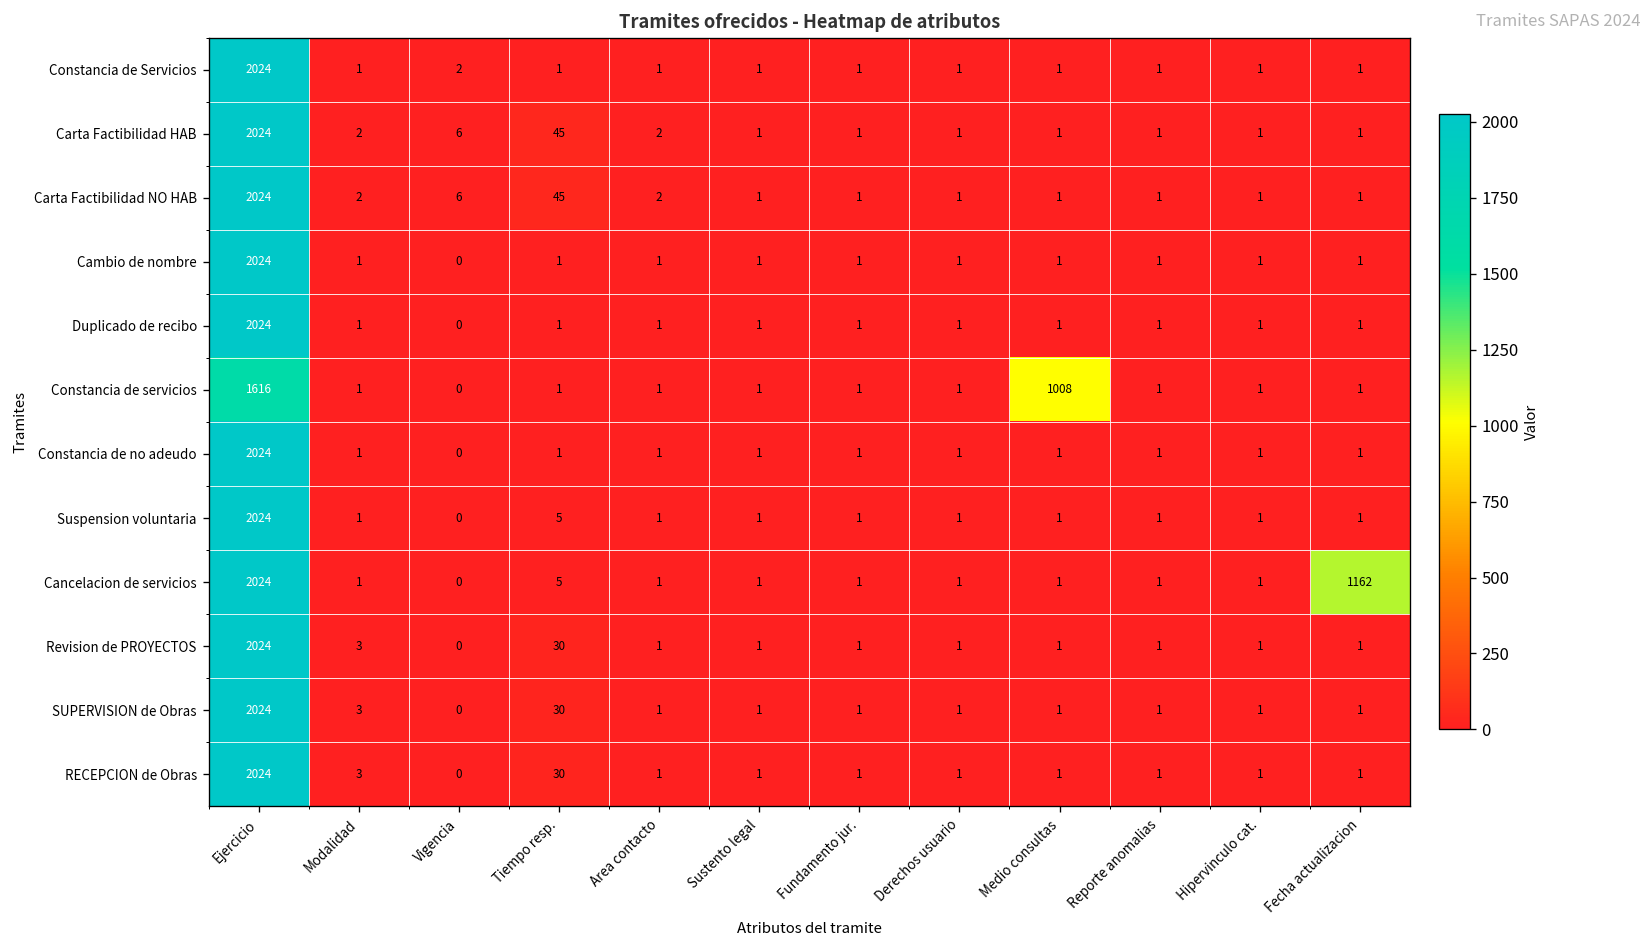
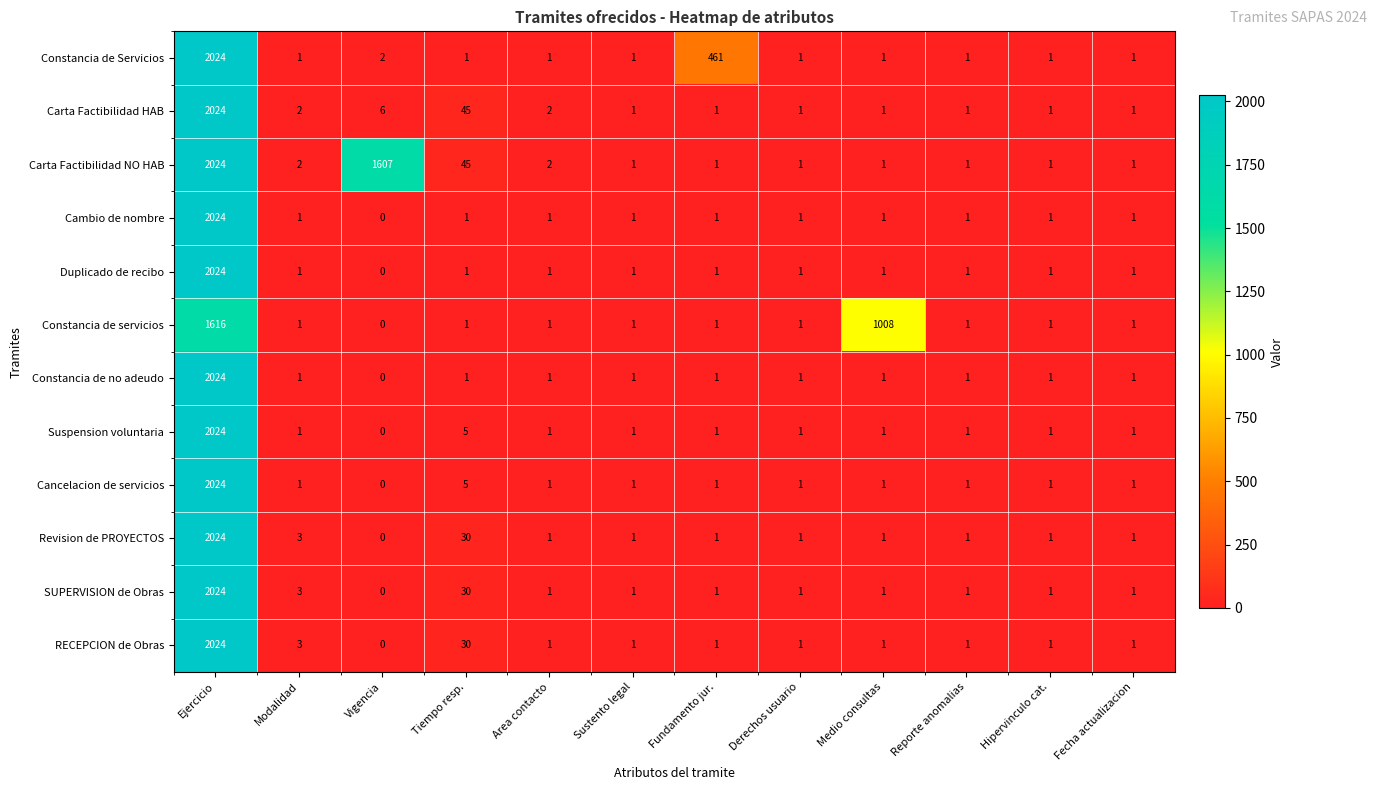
  {
    "Constancia de Servicios": {
      "Ejercicio": 2024,
      "Modalidad": 1,
      "Vigencia": 2,
      "Tiempo resp.": 1,
      "Area contacto": 1,
      "Sustento legal": 1,
-     "Fundamento jur.": 1,
+     "Fundamento jur.": 461,
      "Derechos usuario": 1,
      "Medio consultas": 1,
      "Reporte anomalias": 1,
      "Hipervinculo cat.": 1,
      "Fecha actualizacion": 1
    },
    "Carta Factibilidad HAB": {
      "Ejercicio": 2024,
      "Modalidad": 2,
      "Vigencia": 6,
      "Tiempo resp.": 45,
      "Area contacto": 2,
      "Sustento legal": 1,
      "Fundamento jur.": 1,
      "Derechos usuario": 1,
      "Medio consultas": 1,
      "Reporte anomalias": 1,
      "Hipervinculo cat.": 1,
      "Fecha actualizacion": 1
    },
    "Carta Factibilidad NO HAB": {
      "Ejercicio": 2024,
      "Modalidad": 2,
-     "Vigencia": 6,
+     "Vigencia": 1607,
      "Tiempo resp.": 45,
      "Area contacto": 2,
      "Sustento legal": 1,
      "Fundamento jur.": 1,
      "Derechos usuario": 1,
      "Medio consultas": 1,
      "Reporte anomalias": 1,
      "Hipervinculo cat.": 1,
      "Fecha actualizacion": 1
    },
    "Cambio de nombre": {
      "Ejercicio": 2024,
      "Modalidad": 1,
      "Vigencia": 0,
      "Tiempo resp.": 1,
      "Area contacto": 1,
      "Sustento legal": 1,
      "Fundamento jur.": 1,
      "Derechos usuario": 1,
      "Medio consultas": 1,
      "Reporte anomalias": 1,
      "Hipervinculo cat.": 1,
      "Fecha actualizacion": 1
    },
    "Duplicado de recibo": {
      "Ejercicio": 2024,
      "Modalidad": 1,
      "Vigencia": 0,
      "Tiempo resp.": 1,
      "Area contacto": 1,
      "Sustento legal": 1,
      "Fundamento jur.": 1,
      "Derechos usuario": 1,
      "Medio consultas": 1,
      "Reporte anomalias": 1,
      "Hipervinculo cat.": 1,
      "Fecha actualizacion": 1
    },
    "Constancia de servicios": {
      "Ejercicio": 1616,
      "Modalidad": 1,
      "Vigencia": 0,
      "Tiempo resp.": 1,
      "Area contacto": 1,
      "Sustento legal": 1,
      "Fundamento jur.": 1,
      "Derechos usuario": 1,
      "Medio consultas": 1008,
      "Reporte anomalias": 1,
      "Hipervinculo cat.": 1,
      "Fecha actualizacion": 1
    },
    "Constancia de no adeudo": {
      "Ejercicio": 2024,
      "Modalidad": 1,
      "Vigencia": 0,
      "Tiempo resp.": 1,
      "Area contacto": 1,
      "Sustento legal": 1,
      "Fundamento jur.": 1,
      "Derechos usuario": 1,
      "Medio consultas": 1,
      "Reporte anomalias": 1,
      "Hipervinculo cat.": 1,
      "Fecha actualizacion": 1
    },
    "Suspension voluntaria": {
      "Ejercicio": 2024,
      "Modalidad": 1,
      "Vigencia": 0,
      "Tiempo resp.": 5,
      "Area contacto": 1,
      "Sustento legal": 1,
      "Fundamento jur.": 1,
      "Derechos usuario": 1,
      "Medio consultas": 1,
      "Reporte anomalias": 1,
      "Hipervinculo cat.": 1,
      "Fecha actualizacion": 1
    },
    "Cancelacion de servicios": {
      "Ejercicio": 2024,
      "Modalidad": 1,
      "Vigencia": 0,
      "Tiempo resp.": 5,
      "Area contacto": 1,
      "Sustento legal": 1,
      "Fundamento jur.": 1,
      "Derechos usuario": 1,
      "Medio consultas": 1,
      "Reporte anomalias": 1,
      "Hipervinculo cat.": 1,
-     "Fecha actualizacion": 1162
+     "Fecha actualizacion": 1
    },
    "Revision de PROYECTOS": {
      "Ejercicio": 2024,
      "Modalidad": 3,
      "Vigencia": 0,
      "Tiempo resp.": 30,
      "Area contacto": 1,
      "Sustento legal": 1,
      "Fundamento jur.": 1,
      "Derechos usuario": 1,
      "Medio consultas": 1,
      "Reporte anomalias": 1,
      "Hipervinculo cat.": 1,
      "Fecha actualizacion": 1
    },
    "SUPERVISION de Obras": {
      "Ejercicio": 2024,
      "Modalidad": 3,
      "Vigencia": 0,
      "Tiempo resp.": 30,
      "Area contacto": 1,
      "Sustento legal": 1,
      "Fundamento jur.": 1,
      "Derechos usuario": 1,
      "Medio consultas": 1,
      "Reporte anomalias": 1,
      "Hipervinculo cat.": 1,
      "Fecha actualizacion": 1
    },
    "RECEPCION de Obras": {
      "Ejercicio": 2024,
      "Modalidad": 3,
      "Vigencia": 0,
      "Tiempo resp.": 30,
      "Area contacto": 1,
      "Sustento legal": 1,
      "Fundamento jur.": 1,
      "Derechos usuario": 1,
      "Medio consultas": 1,
      "Reporte anomalias": 1,
      "Hipervinculo cat.": 1,
      "Fecha actualizacion": 1
    }
  }
